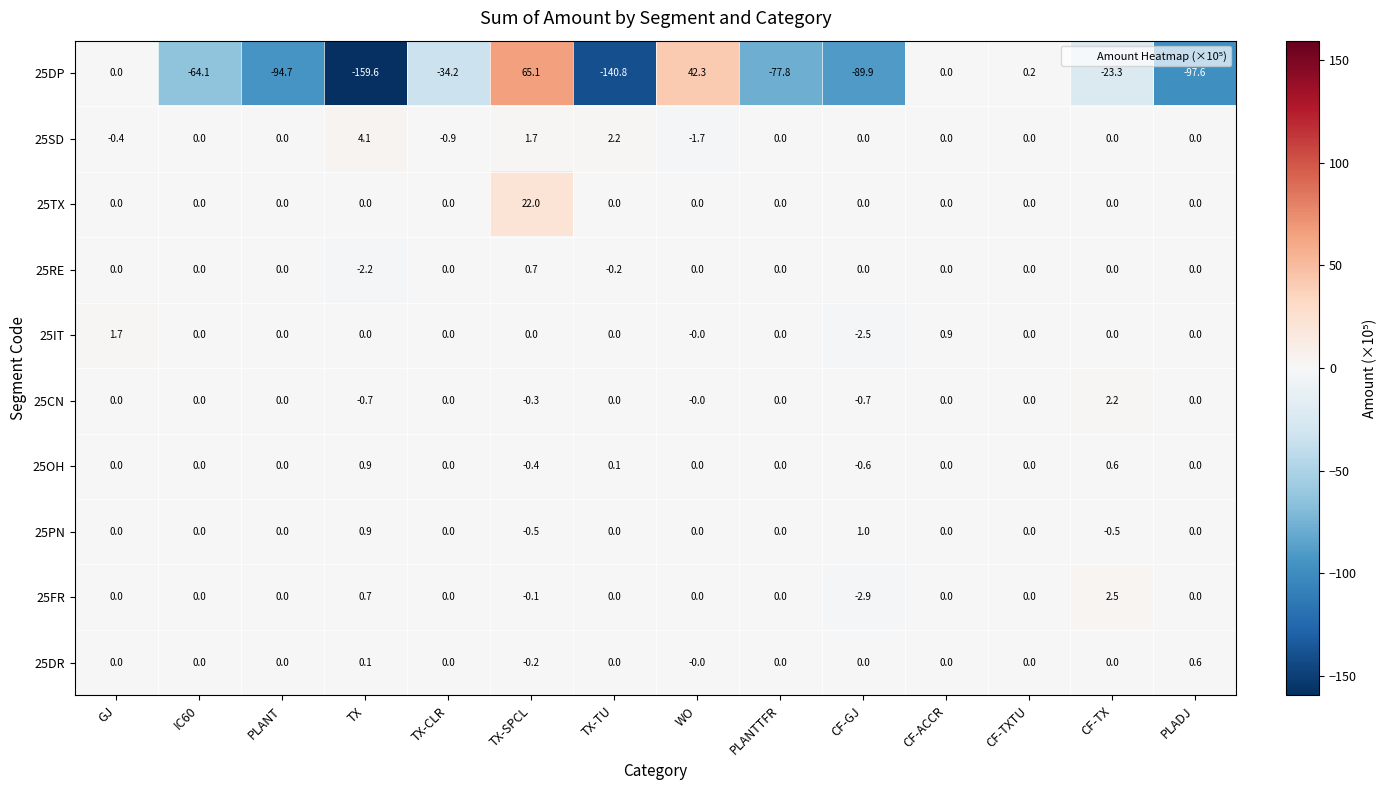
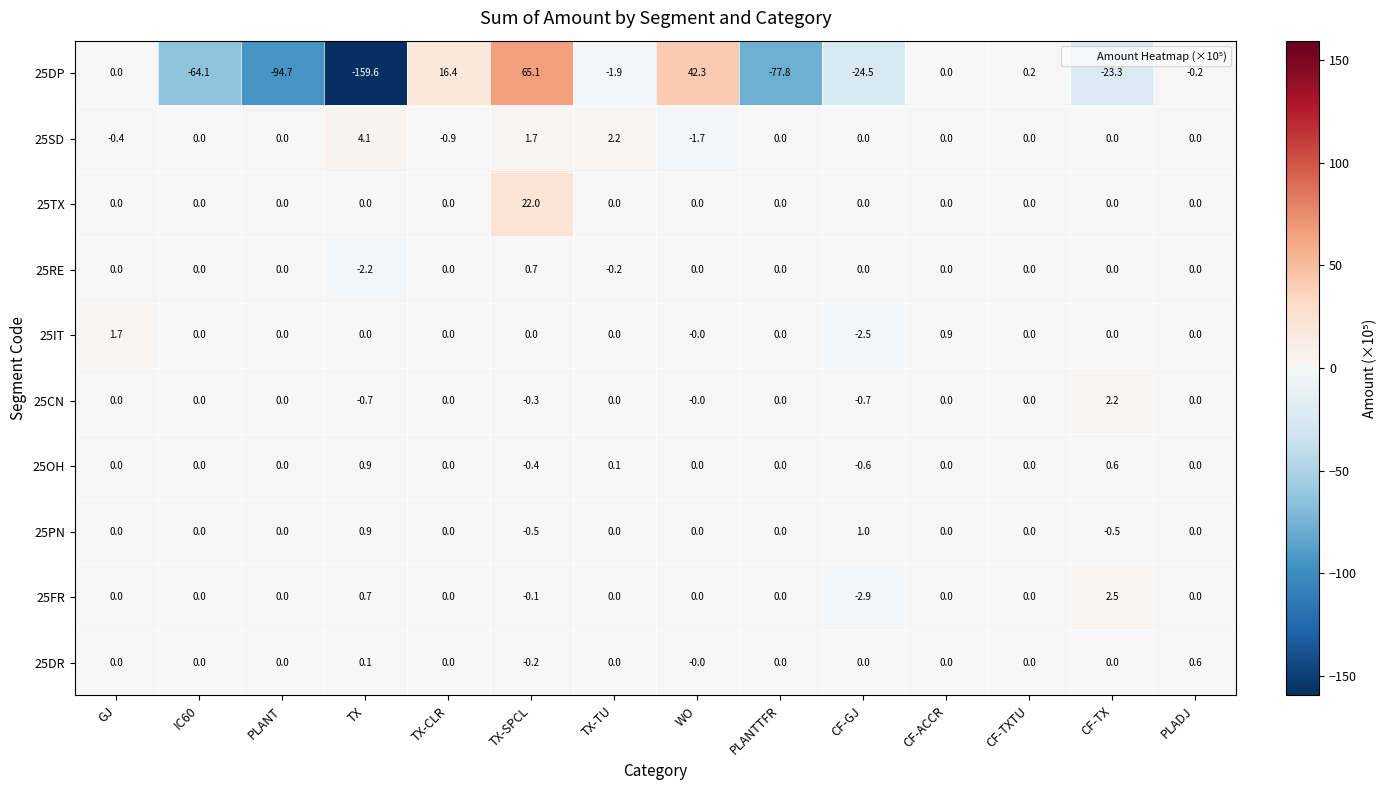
  {
    "25DP": {
      "GJ": 0.0,
      "IC60": -64.1,
      "PLANT": -94.7,
      "TX": -159.6,
-     "TX-CLR": -34.2,
+     "TX-CLR": 16.4,
      "TX-SPCL": 65.1,
-     "TX-TU": -140.8,
+     "TX-TU": -1.9,
      "WO": 42.3,
      "PLANTTFR": -77.8,
-     "CF-GJ": -89.9,
+     "CF-GJ": -24.5,
      "CF-ACCR": 0.0,
      "CF-TXTU": 0.2,
      "CF-TX": -23.3,
-     "PLADJ": -97.6
+     "PLADJ": -0.2
    },
    "25SD": {
      "GJ": -0.4,
      "IC60": 0.0,
      "PLANT": 0.0,
      "TX": 4.1,
      "TX-CLR": -0.9,
      "TX-SPCL": 1.7,
      "TX-TU": 2.2,
      "WO": -1.7,
      "PLANTTFR": 0.0,
      "CF-GJ": 0.0,
      "CF-ACCR": 0.0,
      "CF-TXTU": 0.0,
      "CF-TX": 0.0,
      "PLADJ": 0.0
    },
    "25TX": {
      "GJ": 0.0,
      "IC60": 0.0,
      "PLANT": 0.0,
      "TX": 0.0,
      "TX-CLR": 0.0,
      "TX-SPCL": 22.0,
      "TX-TU": 0.0,
      "WO": 0.0,
      "PLANTTFR": 0.0,
      "CF-GJ": 0.0,
      "CF-ACCR": 0.0,
      "CF-TXTU": 0.0,
      "CF-TX": 0.0,
      "PLADJ": 0.0
    },
    "25RE": {
      "GJ": 0.0,
      "IC60": 0.0,
      "PLANT": 0.0,
      "TX": -2.2,
      "TX-CLR": 0.0,
      "TX-SPCL": 0.7,
      "TX-TU": -0.2,
      "WO": 0.0,
      "PLANTTFR": 0.0,
      "CF-GJ": 0.0,
      "CF-ACCR": 0.0,
      "CF-TXTU": 0.0,
      "CF-TX": 0.0,
      "PLADJ": 0.0
    },
    "25IT": {
      "GJ": 1.7,
      "IC60": 0.0,
      "PLANT": 0.0,
      "TX": 0.0,
      "TX-CLR": 0.0,
      "TX-SPCL": 0.0,
      "TX-TU": 0.0,
      "WO": -0.0,
      "PLANTTFR": 0.0,
      "CF-GJ": -2.5,
      "CF-ACCR": 0.9,
      "CF-TXTU": 0.0,
      "CF-TX": 0.0,
      "PLADJ": 0.0
    },
    "25CN": {
      "GJ": 0.0,
      "IC60": 0.0,
      "PLANT": 0.0,
      "TX": -0.7,
      "TX-CLR": 0.0,
      "TX-SPCL": -0.3,
      "TX-TU": 0.0,
      "WO": -0.0,
      "PLANTTFR": 0.0,
      "CF-GJ": -0.7,
      "CF-ACCR": 0.0,
      "CF-TXTU": 0.0,
      "CF-TX": 2.2,
      "PLADJ": 0.0
    },
    "25OH": {
      "GJ": 0.0,
      "IC60": 0.0,
      "PLANT": 0.0,
      "TX": 0.9,
      "TX-CLR": 0.0,
      "TX-SPCL": -0.4,
      "TX-TU": 0.1,
      "WO": 0.0,
      "PLANTTFR": 0.0,
      "CF-GJ": -0.6,
      "CF-ACCR": 0.0,
      "CF-TXTU": 0.0,
      "CF-TX": 0.6,
      "PLADJ": 0.0
    },
    "25PN": {
      "GJ": 0.0,
      "IC60": 0.0,
      "PLANT": 0.0,
      "TX": 0.9,
      "TX-CLR": 0.0,
      "TX-SPCL": -0.5,
      "TX-TU": 0.0,
      "WO": 0.0,
      "PLANTTFR": 0.0,
      "CF-GJ": 1.0,
      "CF-ACCR": 0.0,
      "CF-TXTU": 0.0,
      "CF-TX": -0.5,
      "PLADJ": 0.0
    },
    "25FR": {
      "GJ": 0.0,
      "IC60": 0.0,
      "PLANT": 0.0,
      "TX": 0.7,
      "TX-CLR": 0.0,
      "TX-SPCL": -0.1,
      "TX-TU": 0.0,
      "WO": 0.0,
      "PLANTTFR": 0.0,
      "CF-GJ": -2.9,
      "CF-ACCR": 0.0,
      "CF-TXTU": 0.0,
      "CF-TX": 2.5,
      "PLADJ": 0.0
    },
    "25DR": {
      "GJ": 0.0,
      "IC60": 0.0,
      "PLANT": 0.0,
      "TX": 0.1,
      "TX-CLR": 0.0,
      "TX-SPCL": -0.2,
      "TX-TU": 0.0,
      "WO": -0.0,
      "PLANTTFR": 0.0,
      "CF-GJ": 0.0,
      "CF-ACCR": 0.0,
      "CF-TXTU": 0.0,
      "CF-TX": 0.0,
      "PLADJ": 0.6
    }
  }
